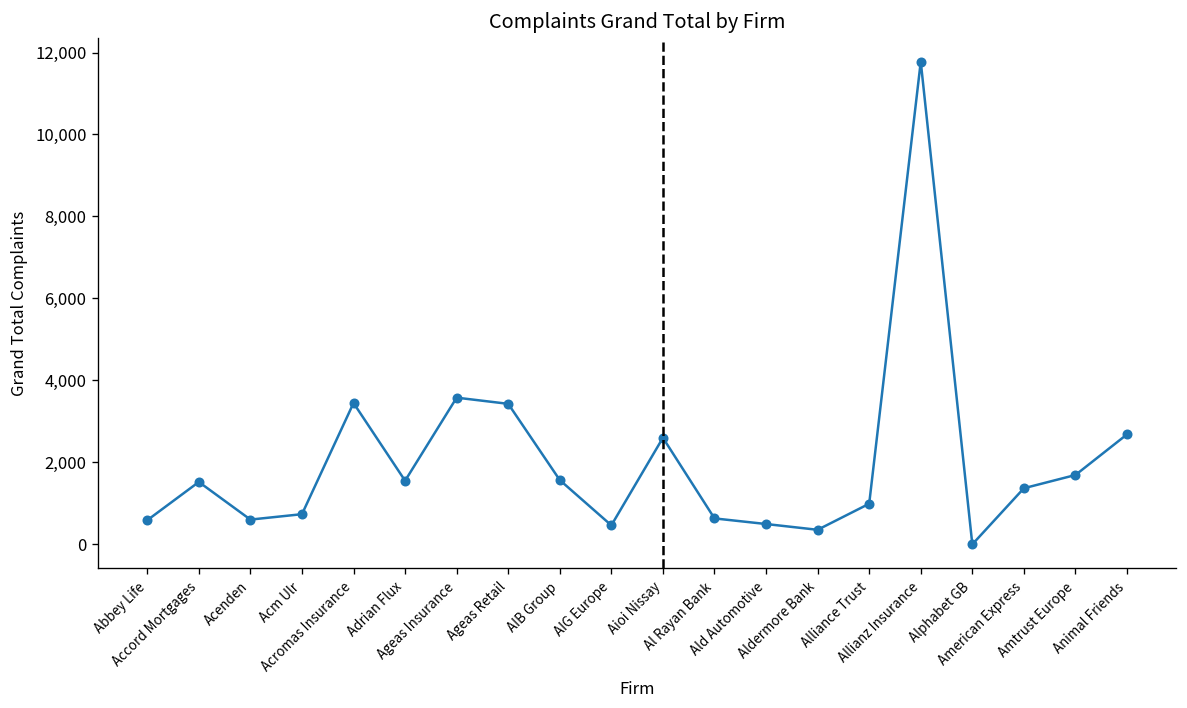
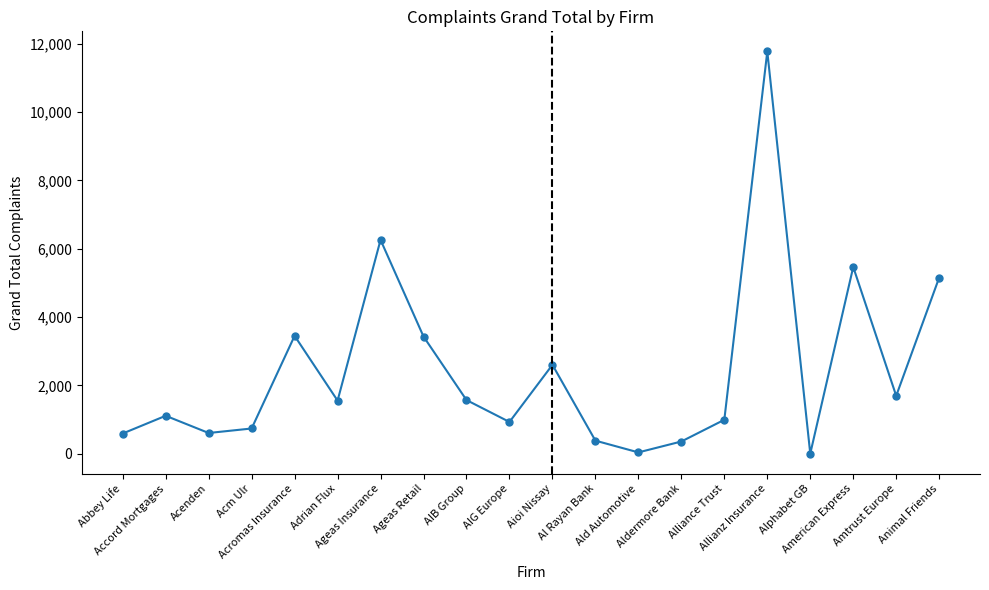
  {
    "Abbey Life": "600",
-   "Accord Mortgages": "1,500",
+   "Accord Mortgages": "1,100",
    "Acenden": "600",
    "Acm Ulr": "700",
    "Acromas Insurance": "3,400",
    "Adrian Flux": "1,600",
-   "Ageas Insurance": "3,600",
+   "Ageas Insurance": "6,300",
    "Ageas Retail": "3,400",
    "AIB Group": "1,600",
-   "AIG Europe": "500",
+   "AIG Europe": "900",
    "Aioi Nissay": "2,600",
-   "Al Rayan Bank": "600",
-   "Ald Automotive": "500",
+   "Al Rayan Bank": "400",
+   "Ald Automotive": "0",
    "Aldermore Bank": "400",
    "Alliance Trust": "1,000",
    "Allianz Insurance": "11,800",
    "Alphabet GB": "0",
-   "American Express": "1,400",
+   "American Express": "5,500",
    "Amtrust Europe": "1,700",
-   "Animal Friends": "2,700"
+   "Animal Friends": "5,200"
  }
